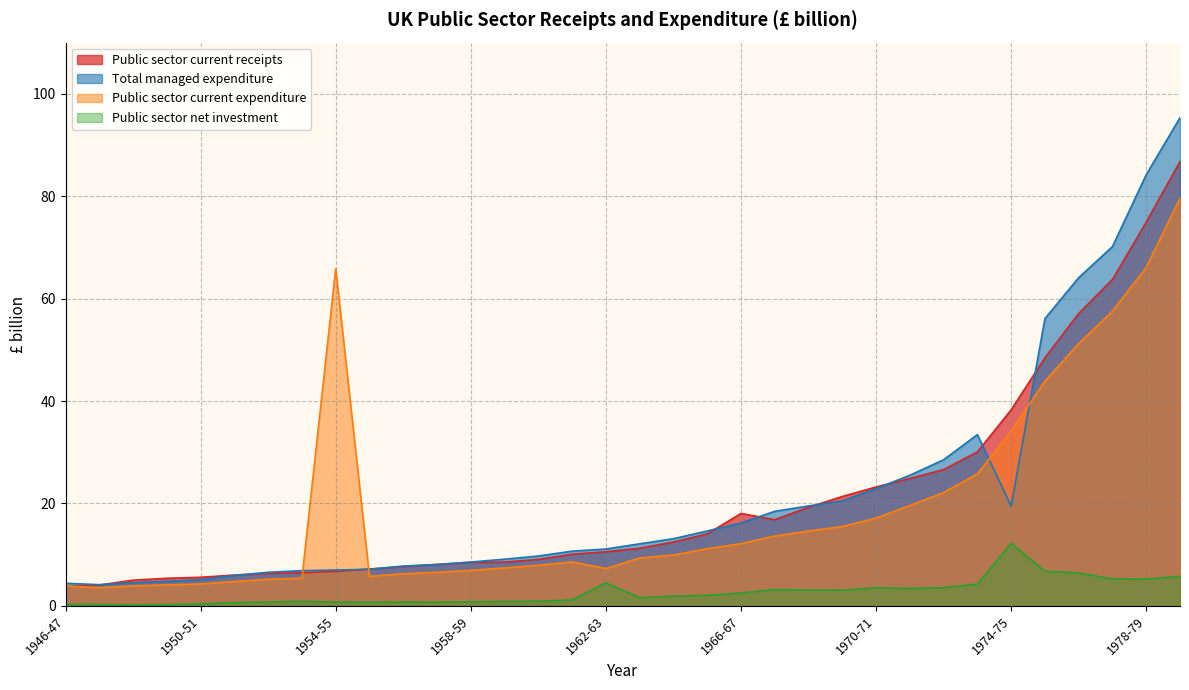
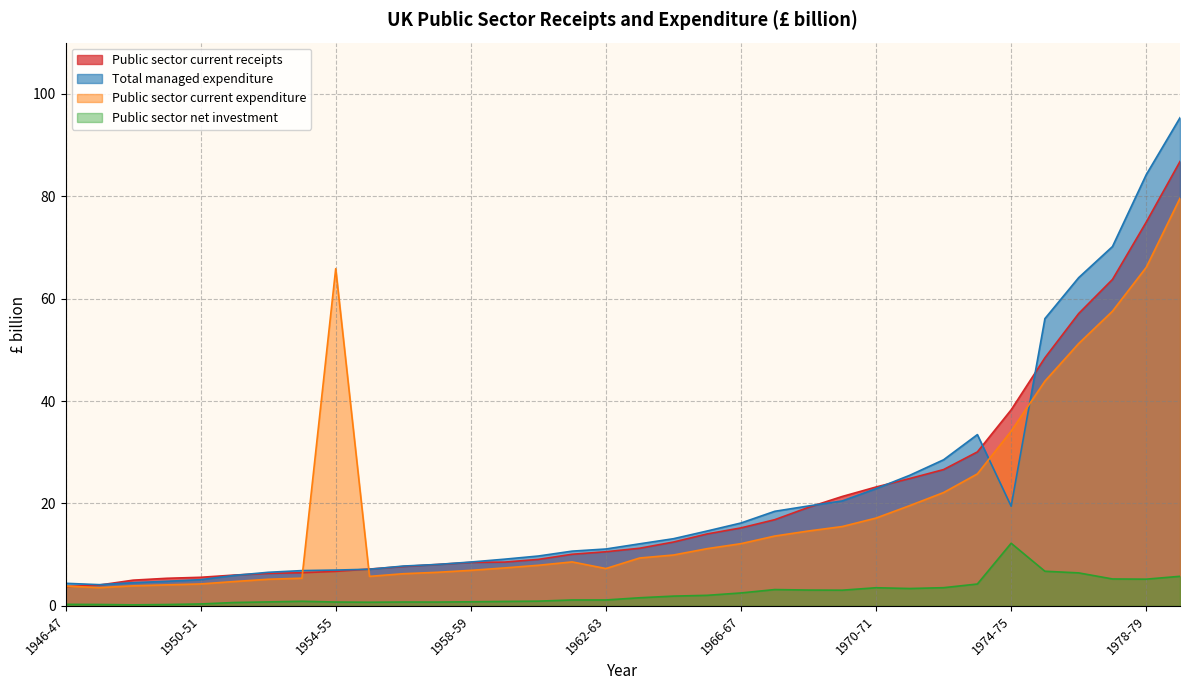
  {
    "Public sector current receipts": {
      "1962-63": 11,
-     "1966-67": 18,
+     "1966-67": 15,
      "1974-75": 38,
      "1978-79": 75
    },
    "Total managed expenditure": {
      "1946-47": 4,
      "1962-63": 11,
      "1966-67": 16,
      "1974-75": 19,
      "1978-79": 84
    },
    "Public sector current expenditure": {
      "1950-51": 4,
      "1954-55": 66,
      "1958-59": 7,
      "1962-63": 7,
      "1966-67": 12,
      "1970-71": 17,
      "1974-75": 34,
      "1978-79": 66
    },
    "Public sector net investment": {
      "1946-47": 0,
      "1950-51": 0,
      "1954-55": 1,
      "1958-59": 1,
-     "1962-63": 4,
+     "1962-63": 1,
      "1966-67": 3,
      "1970-71": 4,
      "1974-75": 12,
      "1978-79": 5
    }
  }
